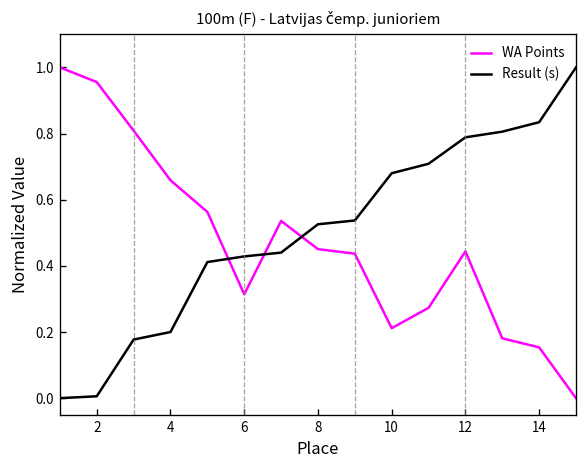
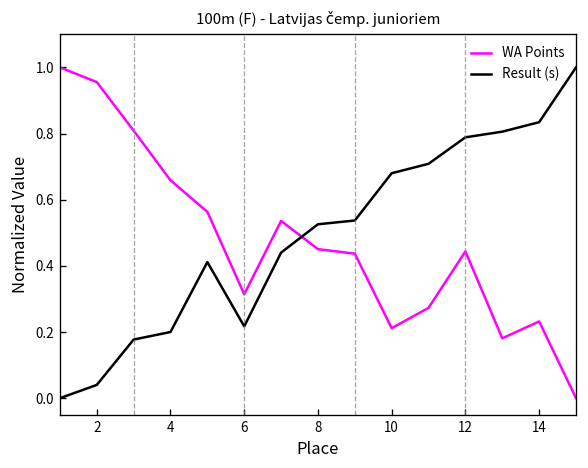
  {
    "WA Points": {
      "2": 0.96,
      "4": 0.66,
      "6": 0.31,
      "8": 0.45,
      "10": 0.21,
      "12": 0.44,
-     "14": 0.15
+     "14": 0.23
    },
    "Result (s)": {
-     "2": 0.01,
+     "2": 0.04,
      "4": 0.20,
-     "6": 0.43,
+     "6": 0.22,
      "8": 0.53,
      "10": 0.68,
      "12": 0.79,
      "14": 0.83
    }
  }
